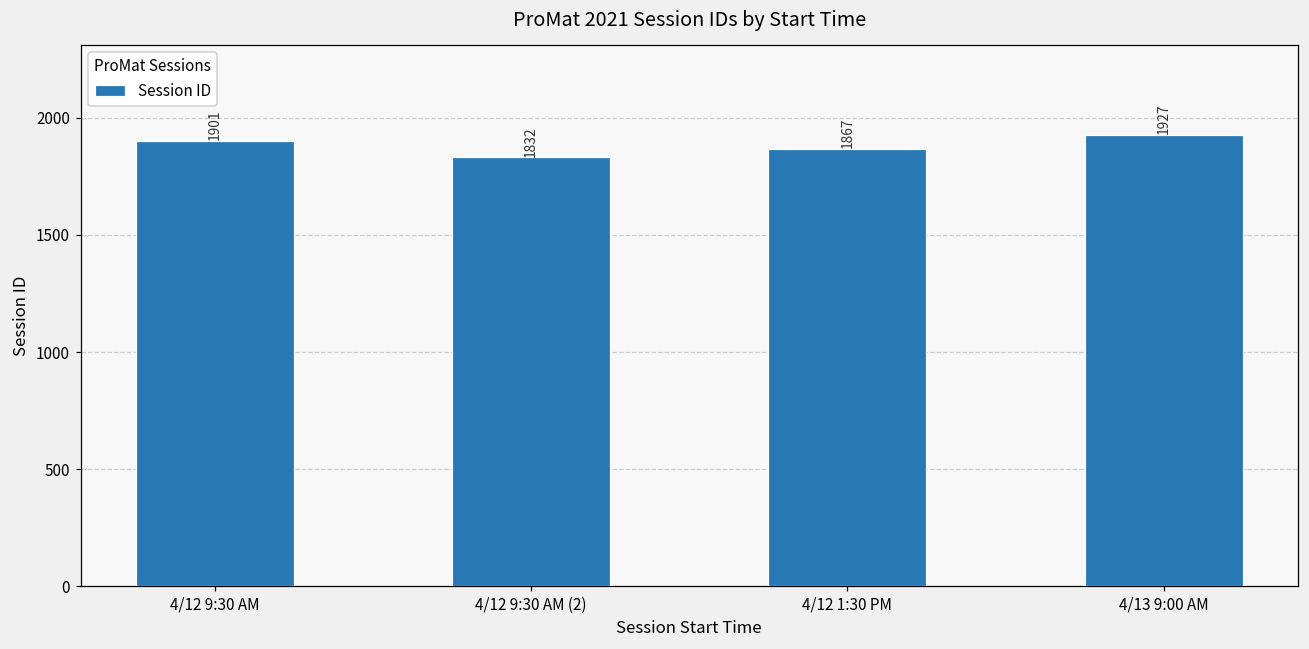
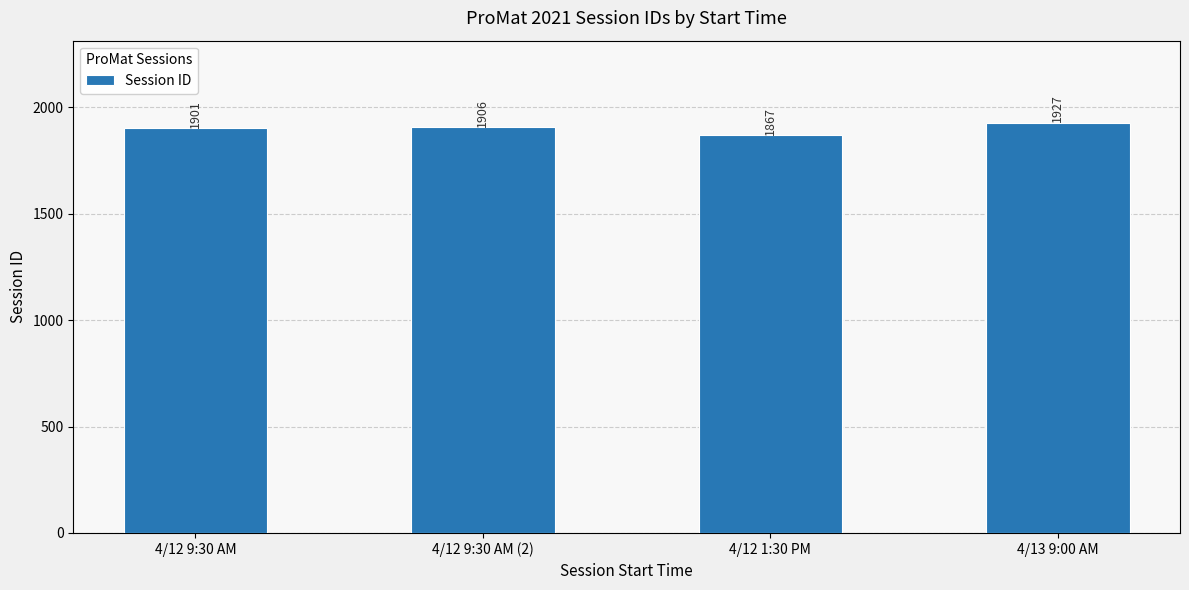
  {
    "4/12 9:30 AM": 1901,
-   "4/12 9:30 AM (2)": 1832,
+   "4/12 9:30 AM (2)": 1906,
    "4/12 1:30 PM": 1867,
    "4/13 9:00 AM": 1927
  }
